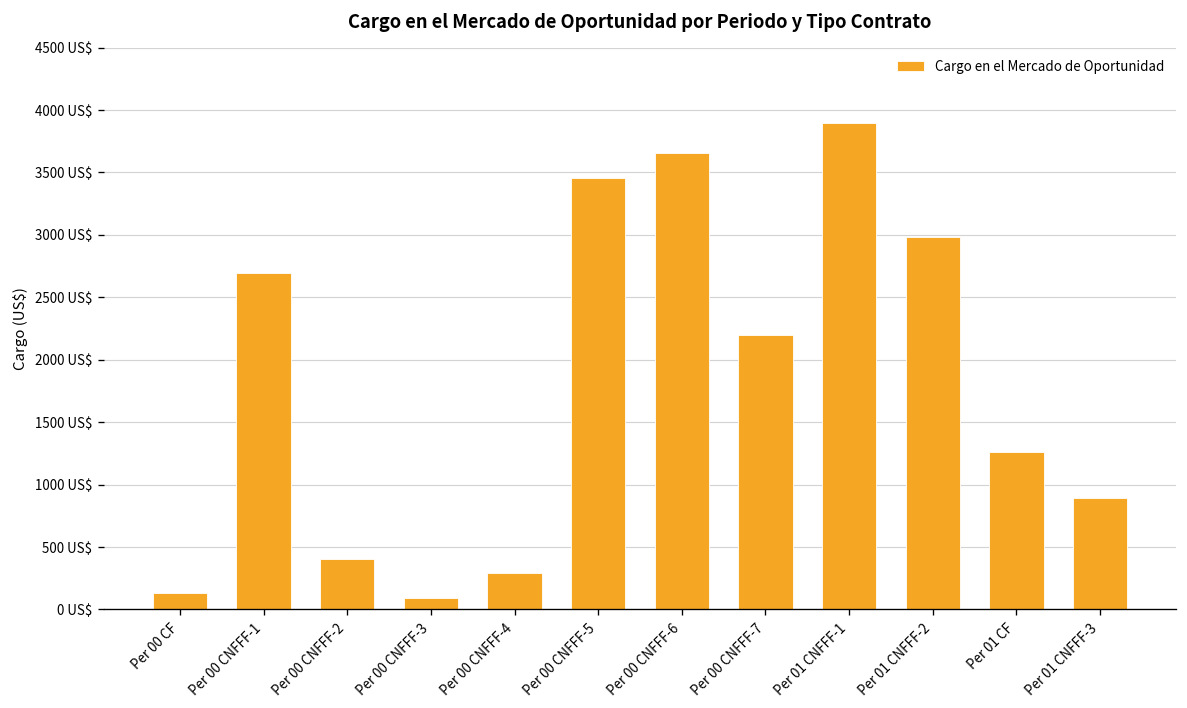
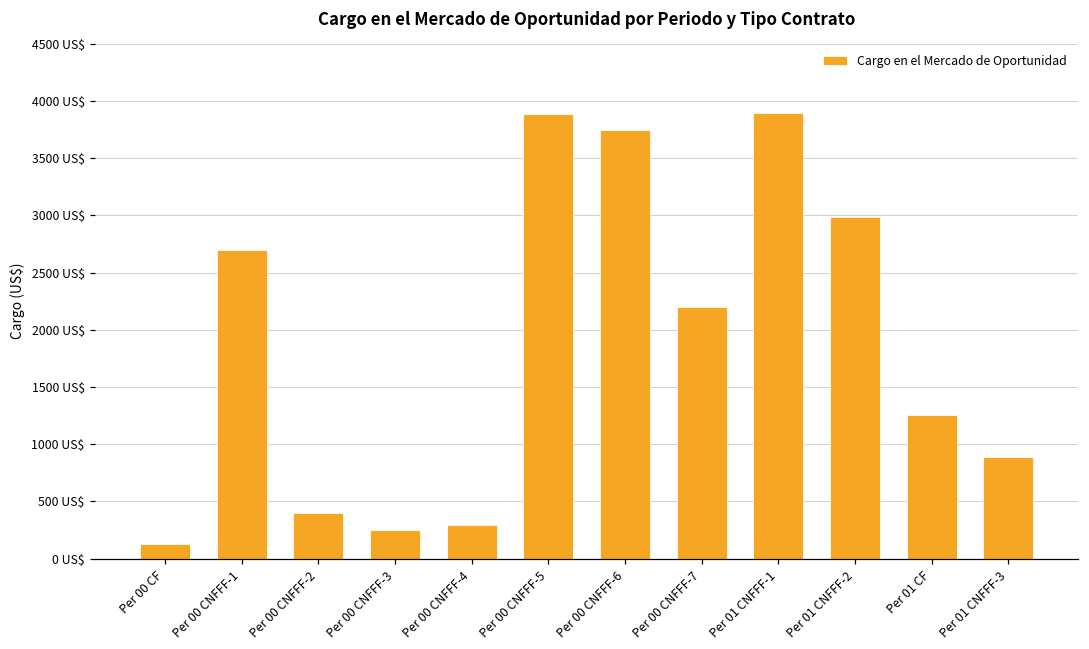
  {
    "Per 00 CF": "130 US$",
    "Per 00 CNFFF-1": "2700 US$",
    "Per 00 CNFFF-2": "400 US$",
-   "Per 00 CNFFF-3": "90 US$",
+   "Per 00 CNFFF-3": "250 US$",
    "Per 00 CNFFF-4": "290 US$",
-   "Per 00 CNFFF-5": "3460 US$",
-   "Per 00 CNFFF-6": "3660 US$",
+   "Per 00 CNFFF-5": "3880 US$",
+   "Per 00 CNFFF-6": "3740 US$",
    "Per 00 CNFFF-7": "2200 US$",
    "Per 01 CNFFF-1": "3890 US$",
    "Per 01 CNFFF-2": "2990 US$",
    "Per 01 CF": "1260 US$",
    "Per 01 CNFFF-3": "890 US$"
  }
